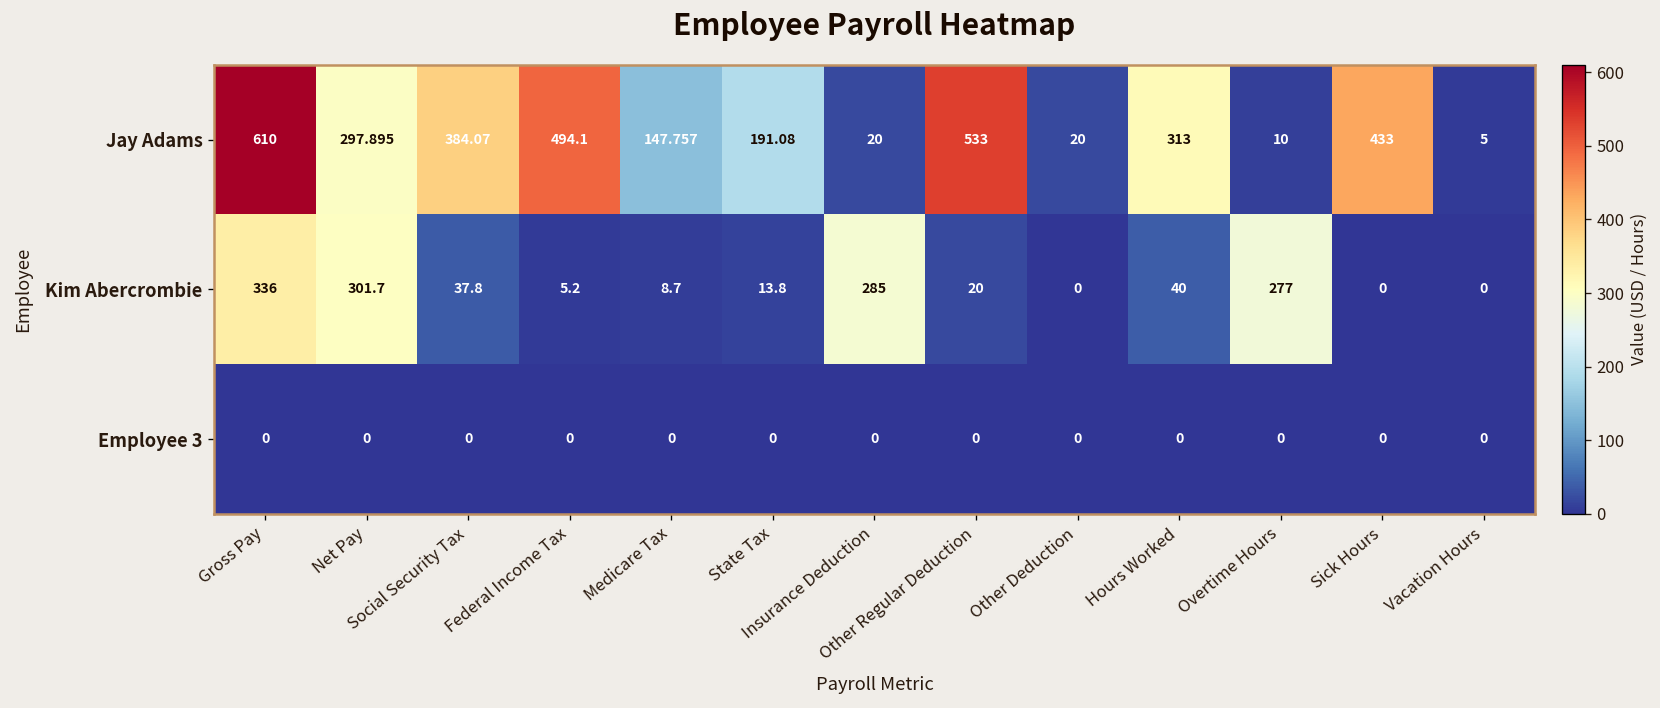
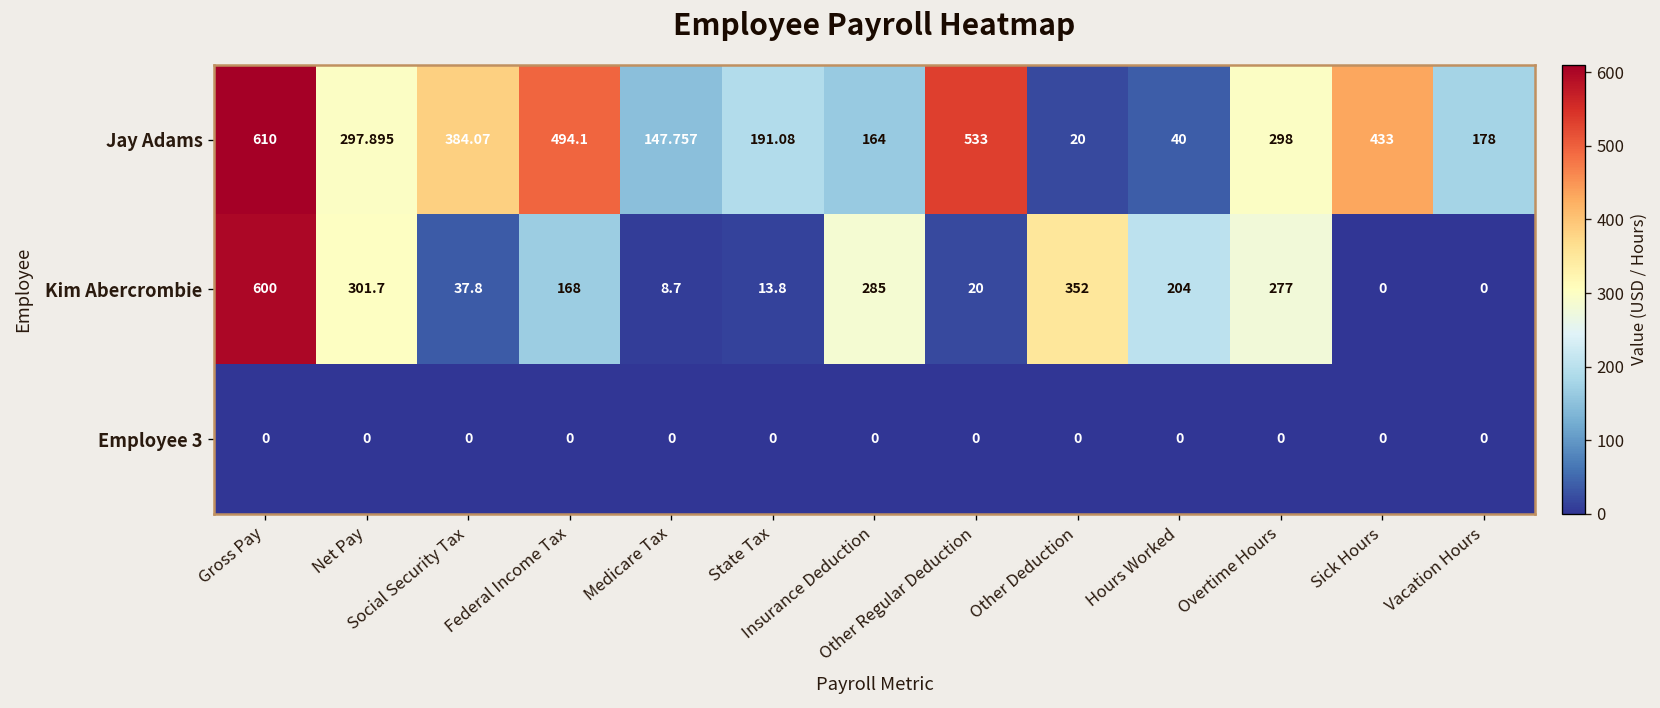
  {
    "Jay Adams": {
      "Gross Pay": 610,
      "Net Pay": 297.895,
      "Social Security Tax": 384.07,
      "Federal Income Tax": 494.1,
      "Medicare Tax": 147.757,
      "State Tax": 191.08,
-     "Insurance Deduction": 20,
+     "Insurance Deduction": 164,
      "Other Regular Deduction": 533,
      "Other Deduction": 20,
-     "Hours Worked": 313,
-     "Overtime Hours": 10,
+     "Hours Worked": 40,
+     "Overtime Hours": 298,
      "Sick Hours": 433,
-     "Vacation Hours": 5
+     "Vacation Hours": 178
    },
    "Kim Abercrombie": {
-     "Gross Pay": 336,
+     "Gross Pay": 600,
      "Net Pay": 301.7,
      "Social Security Tax": 37.8,
-     "Federal Income Tax": 5.2,
+     "Federal Income Tax": 168,
      "Medicare Tax": 8.7,
      "State Tax": 13.8,
      "Insurance Deduction": 285,
      "Other Regular Deduction": 20,
-     "Other Deduction": 0,
-     "Hours Worked": 40,
+     "Other Deduction": 352,
+     "Hours Worked": 204,
      "Overtime Hours": 277,
      "Sick Hours": 0,
      "Vacation Hours": 0
    },
    "Employee 3": {
      "Gross Pay": 0,
      "Net Pay": 0,
      "Social Security Tax": 0,
      "Federal Income Tax": 0,
      "Medicare Tax": 0,
      "State Tax": 0,
      "Insurance Deduction": 0,
      "Other Regular Deduction": 0,
      "Other Deduction": 0,
      "Hours Worked": 0,
      "Overtime Hours": 0,
      "Sick Hours": 0,
      "Vacation Hours": 0
    }
  }
